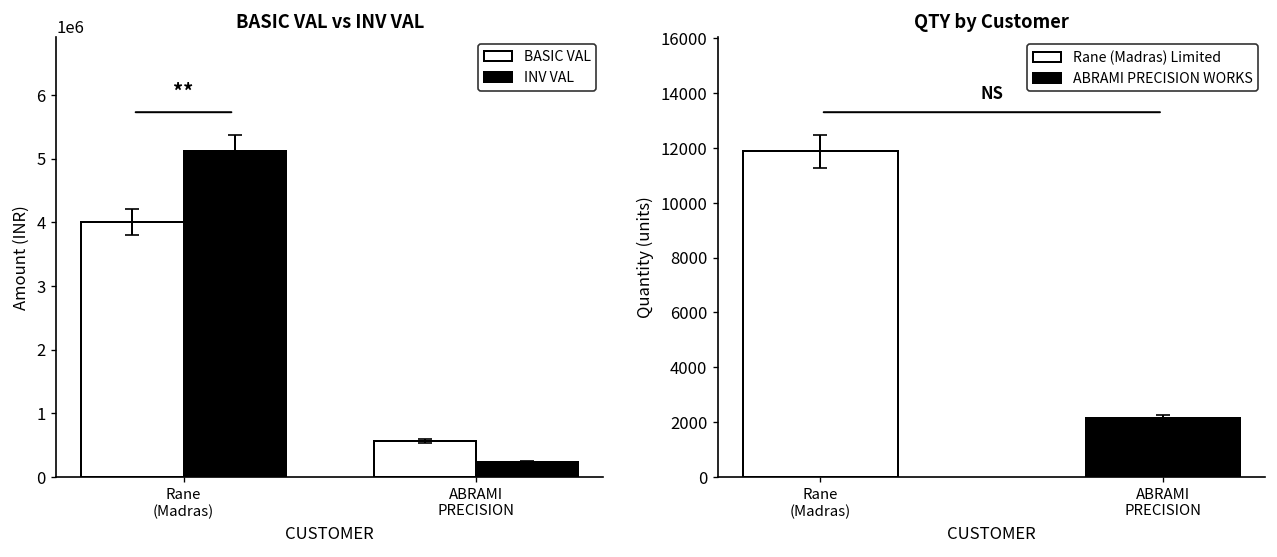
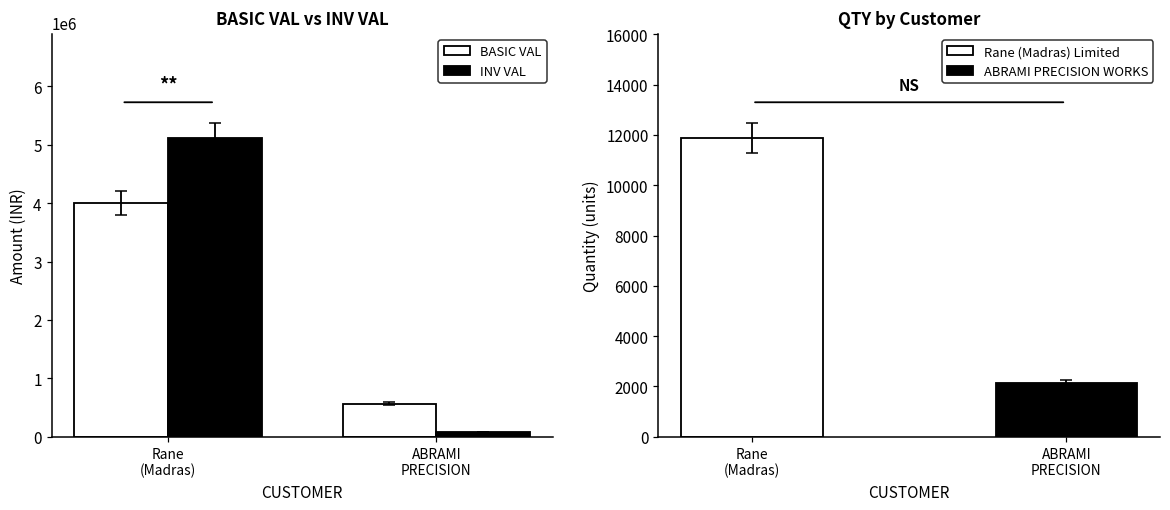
  {
    "BASIC VAL vs INV VAL": {
      "BASIC VAL": {
        "Rane (Madras)": 4000000,
        "ABRAMI PRECISION": 600000
      },
      "INV VAL": {
        "Rane (Madras)": 5100000,
-       "ABRAMI PRECISION": 200000
+       "ABRAMI PRECISION": 100000
      }
    }
  }
